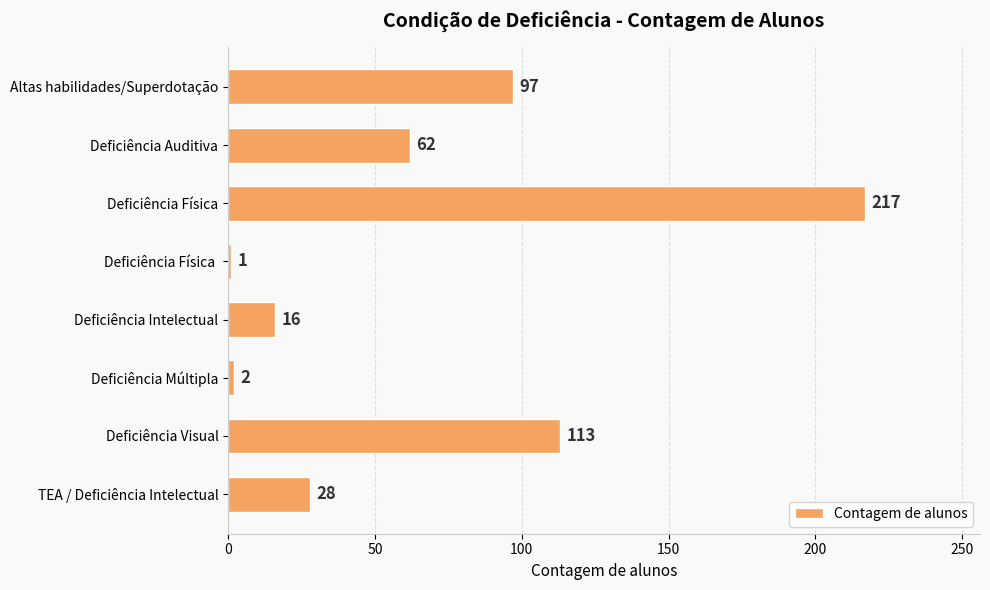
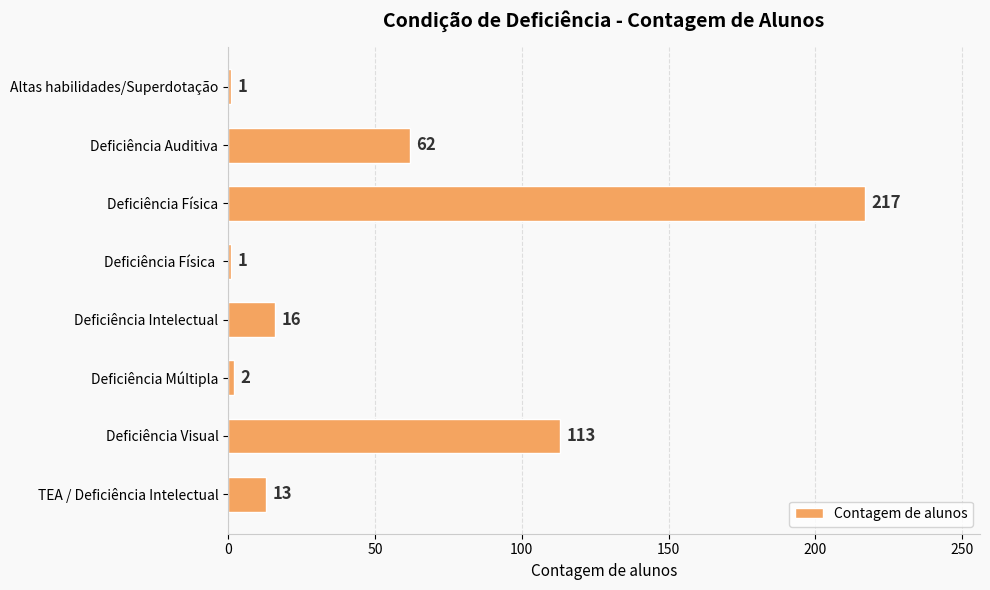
  {
-   "Altas habilidades/Superdotação": 97,
+   "Altas habilidades/Superdotação": 1,
    "Deficiência Auditiva": 62,
    "Deficiência Intelectual": 16,
    "Deficiência Múltipla": 2,
    "Deficiência Visual": 113,
-   "TEA / Deficiência Intelectual": 28
+   "TEA / Deficiência Intelectual": 13
  }
